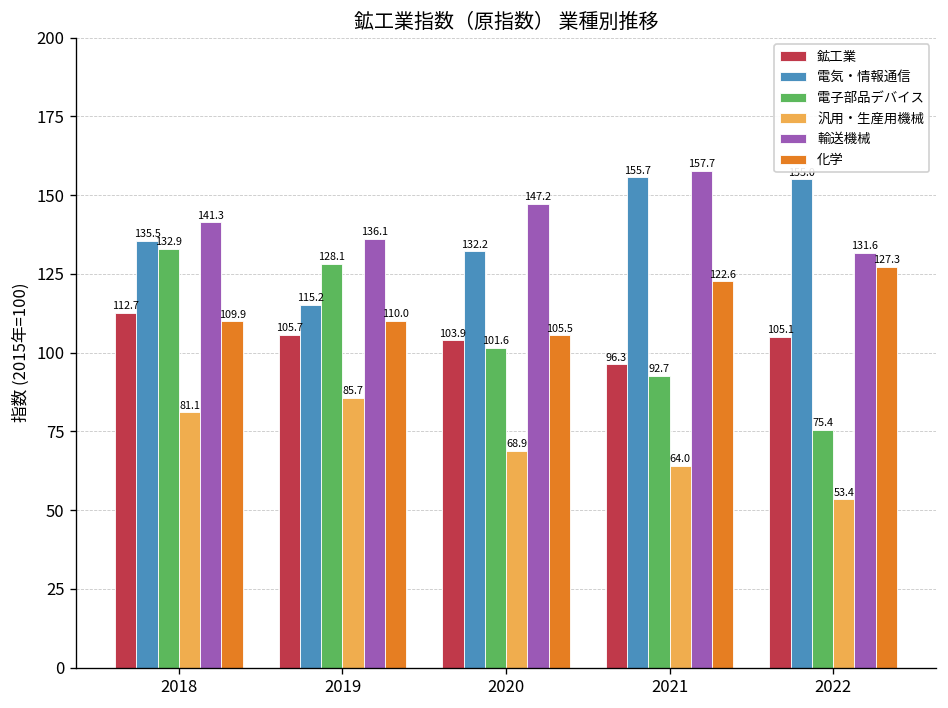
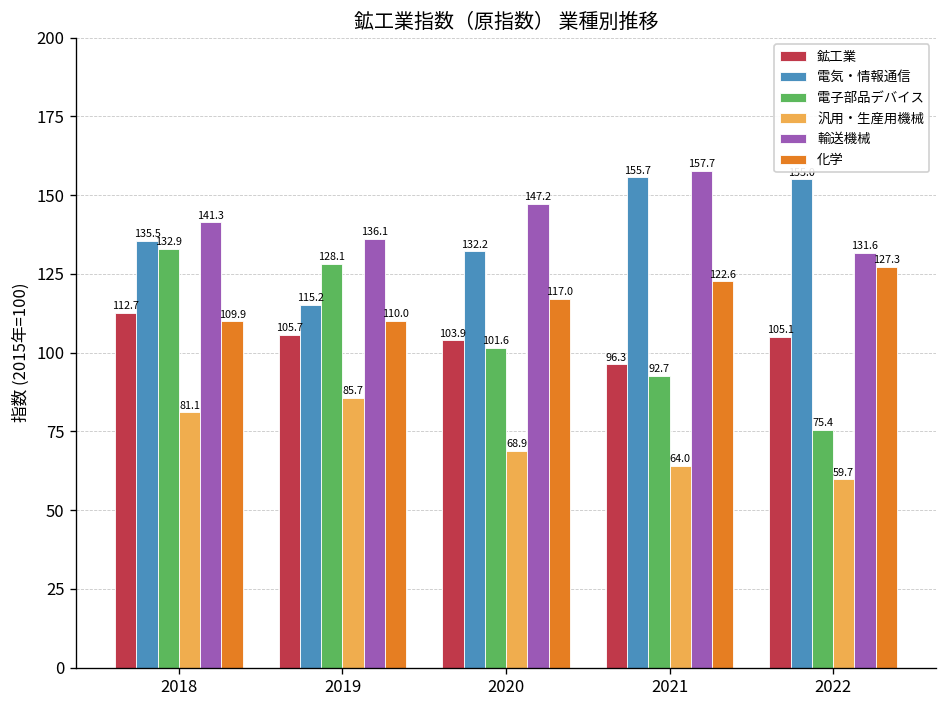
  {
    "鉱工業": {
      "2018": 112.7,
      "2019": 105.7,
      "2020": 103.9,
      "2021": 96.3,
      "2022": 105.1
    },
    "電気・情報通信": {
      "2018": 135.5,
      "2019": 115.2,
      "2020": 132.2,
      "2021": 155.7,
      "2022": 155.0
    },
    "電子部品デバイス": {
      "2018": 132.9,
      "2019": 128.1,
      "2020": 101.6,
      "2021": 92.7,
      "2022": 75.4
    },
    "汎用・生産用機械": {
      "2018": 81.1,
      "2019": 85.7,
      "2020": 68.9,
      "2021": 64.0,
-     "2022": 53.4
+     "2022": 59.7
    },
    "輸送機械": {
      "2018": 141.3,
      "2019": 136.1,
      "2020": 147.2,
      "2021": 157.7,
      "2022": 131.6
    },
    "化学": {
      "2018": 109.9,
      "2019": 110.0,
-     "2020": 105.5,
+     "2020": 117.0,
      "2021": 122.6,
      "2022": 127.3
    }
  }
